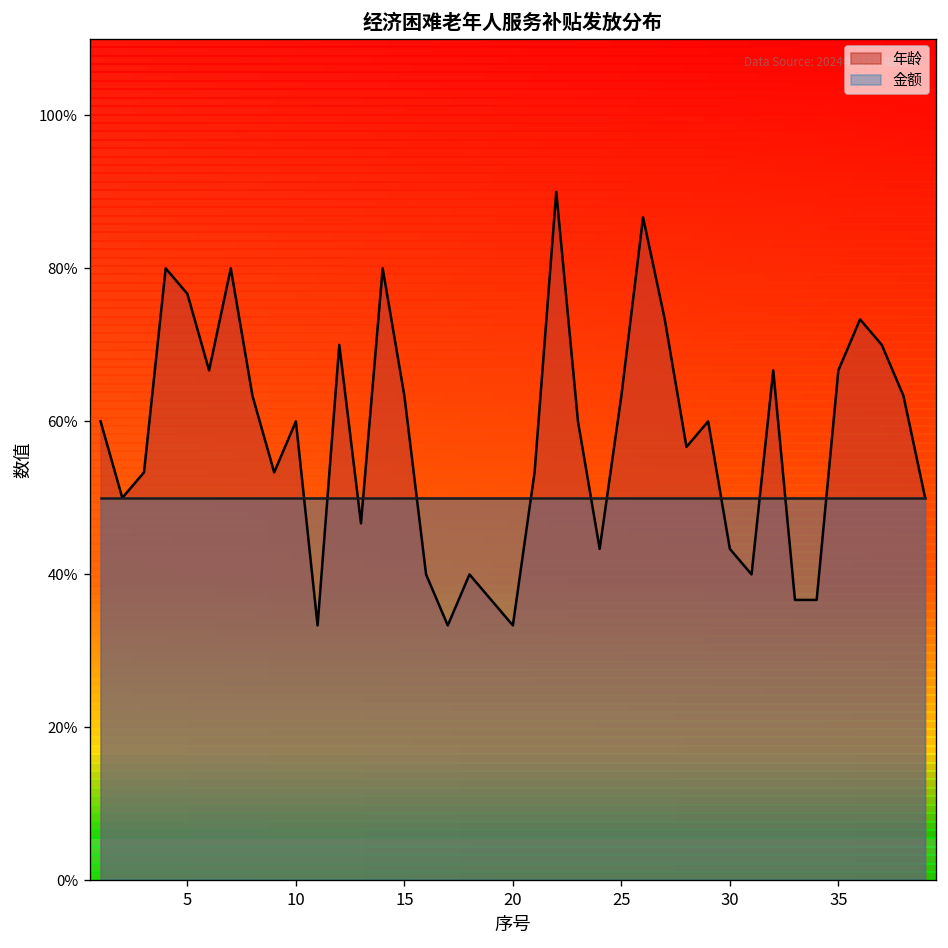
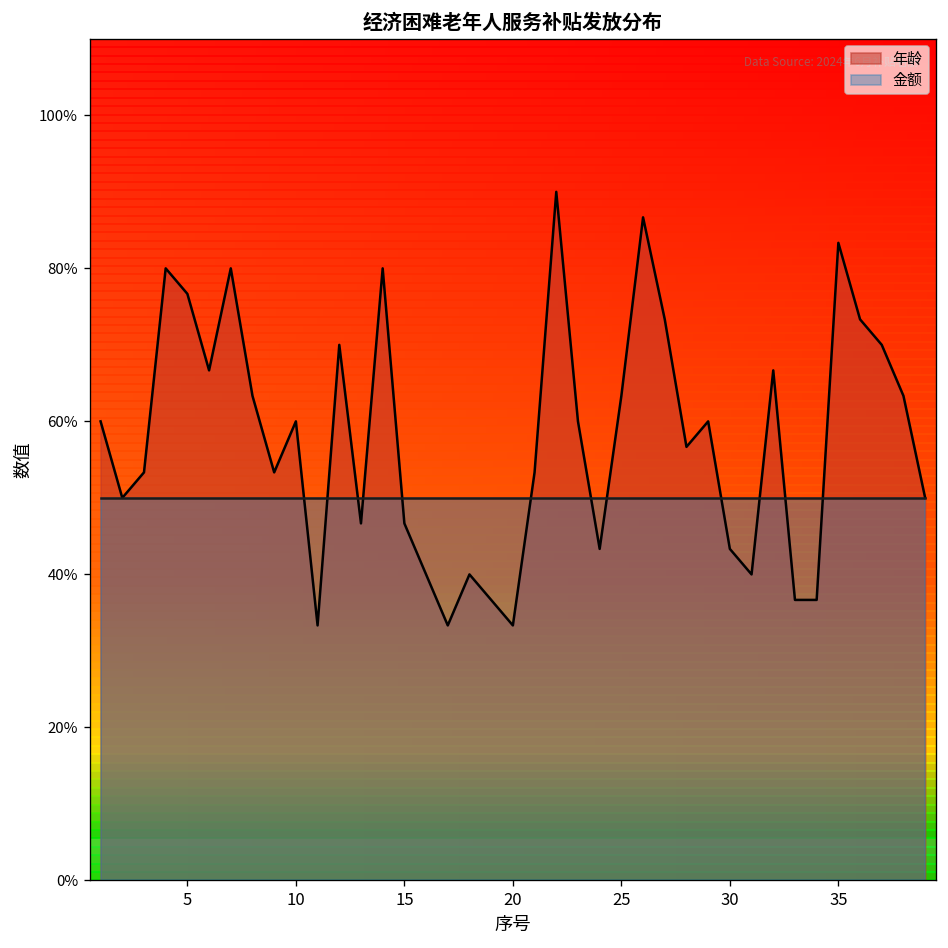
  {
    "年龄": {
      "5": "77%",
      "10": "60%",
-     "15": "63%",
+     "15": "47%",
      "20": "33%",
      "25": "63%",
      "30": "43%",
-     "35": "67%"
+     "35": "83%"
    },
    "金额": {
      "5": "50%",
      "10": "50%",
      "15": "50%",
      "20": "50%",
      "25": "50%",
      "30": "50%",
      "35": "50%"
    }
  }
